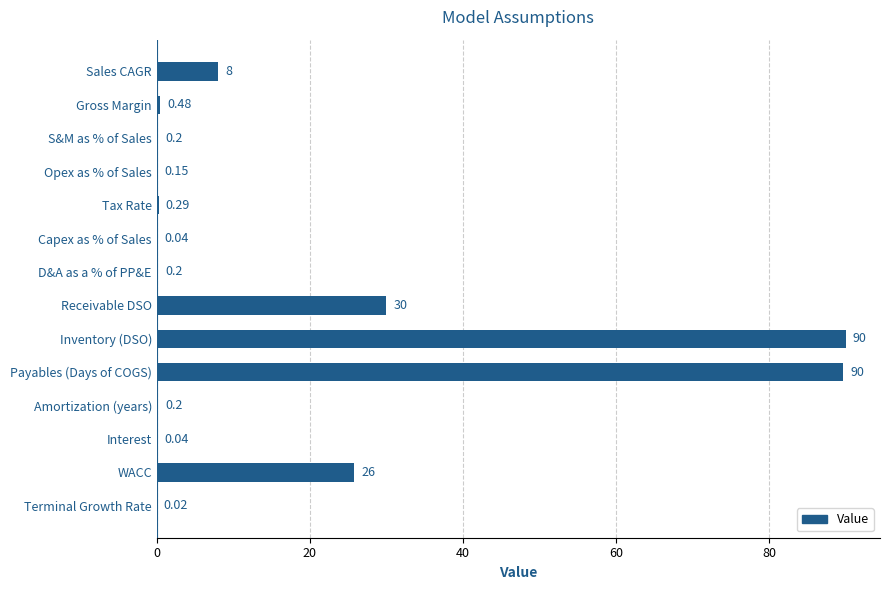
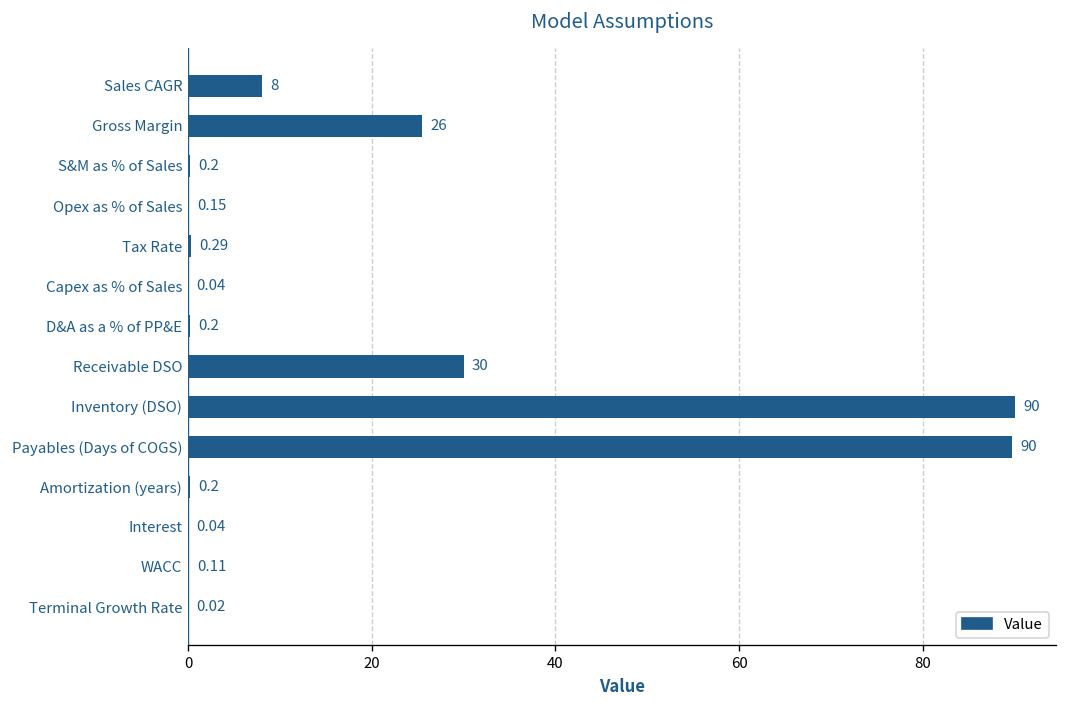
  {
    "Sales CAGR": 8,
-   "Gross Margin": 0.48,
+   "Gross Margin": 26,
    "S&M as % of Sales": 0.2,
    "Opex as % of Sales": 0.15,
    "Tax Rate": 0.29,
    "Capex as % of Sales": 0.04,
    "D&A as a % of PP&E": 0.2,
    "Receivable DSO": 30,
    "Inventory (DSO)": 90,
    "Payables (Days of COGS)": 90,
    "Amortization (years)": 0.2,
    "Interest": 0.04,
-   "WACC": 26,
+   "WACC": 0.11,
    "Terminal Growth Rate": 0.02
  }
